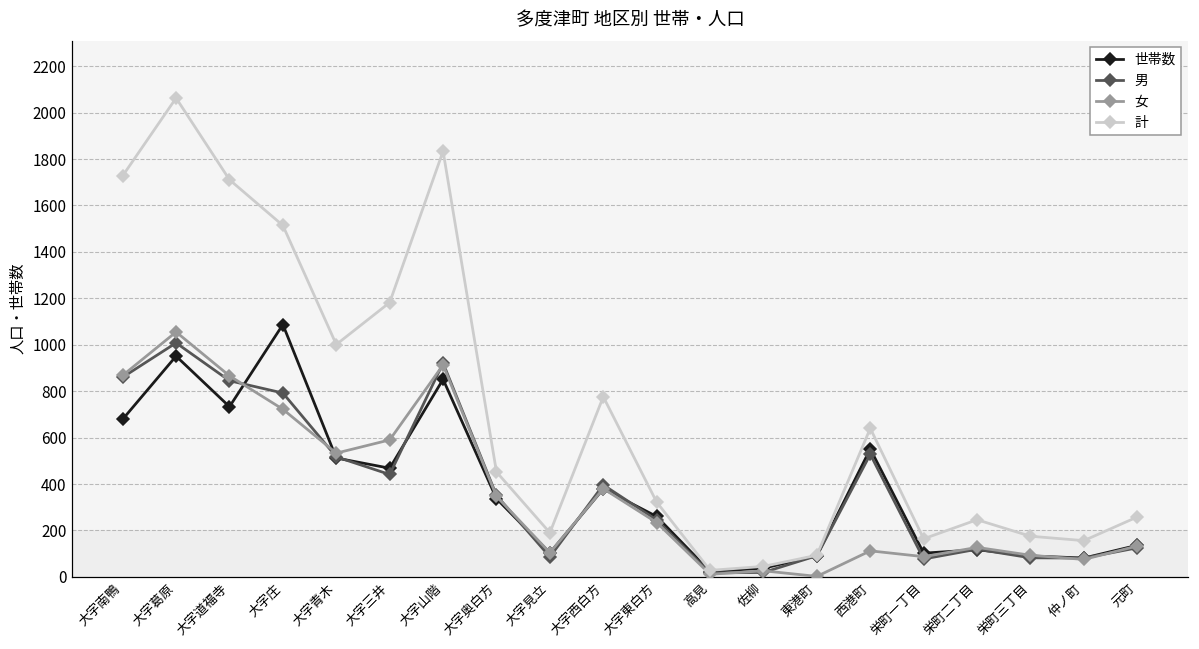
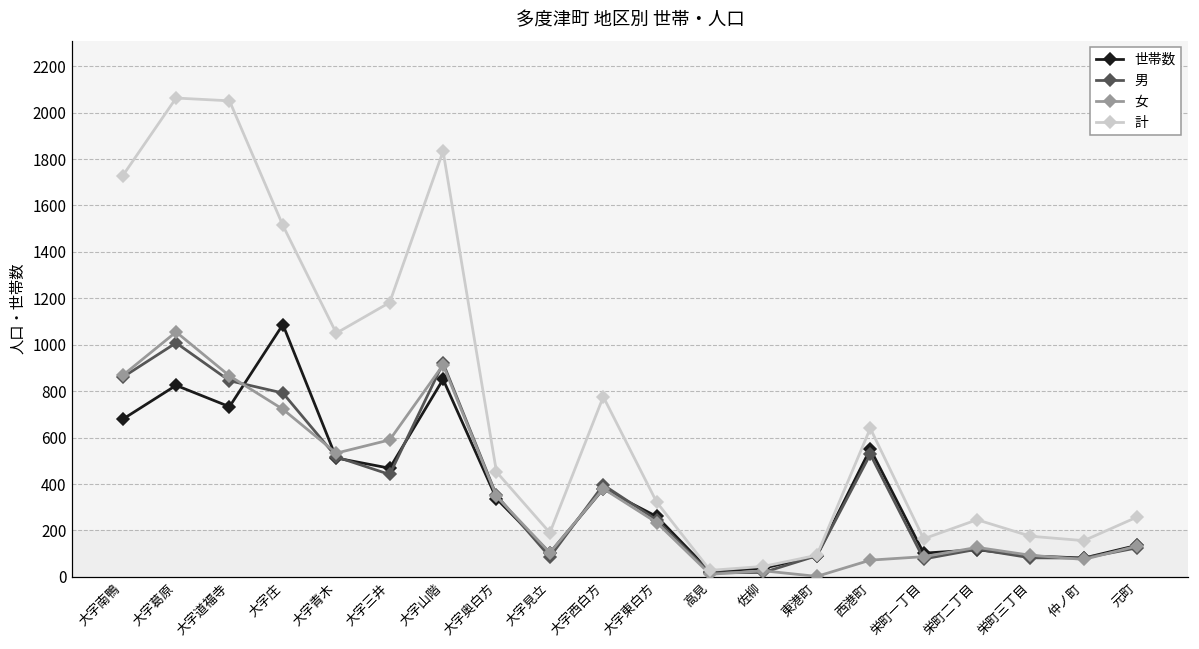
  {
    "世帯数": {
      "大字南鴨": 680,
-     "大字葛原": 950,
+     "大字葛原": 830,
      "大字道福寺": 730,
      "大字庄": 1090,
      "大字三井": 470,
      "大字山階": 850,
      "大字東白方": 260,
      "西港町": 550,
      "栄町一丁目": 100
    },
    "男": {
      "大字葛原": 1010,
      "大字道福寺": 850,
      "大字庄": 790,
      "大字三井": 440,
      "大字見立": 90,
      "大字西白方": 400,
      "西港町": 530
    },
    "女": {
      "大字葛原": 1060,
      "大字道福寺": 870,
      "大字庄": 720,
      "大字青木": 530,
      "大字三井": 590,
      "東港町": 0,
-     "西港町": 110
+     "西港町": 70
    },
    "計": {
      "大字南鴨": 1730,
      "大字葛原": 2060,
-     "大字道福寺": 1710,
+     "大字道福寺": 2050,
      "大字庄": 1510,
-     "大字青木": 1000,
+     "大字青木": 1050,
      "大字三井": 1180,
      "大字山階": 1830,
      "大字奥白方": 450,
      "大字見立": 190,
      "大字西白方": 780,
      "大字東白方": 320,
      "西港町": 640,
      "栄町一丁目": 160,
      "栄町二丁目": 250,
      "栄町三丁目": 180,
      "仲ノ町": 160,
      "元町": 260
    }
  }
